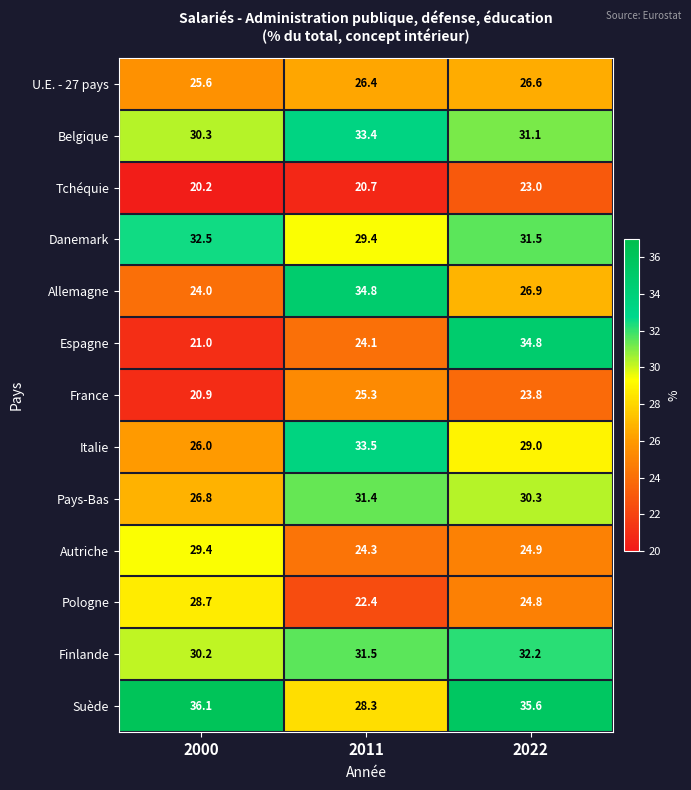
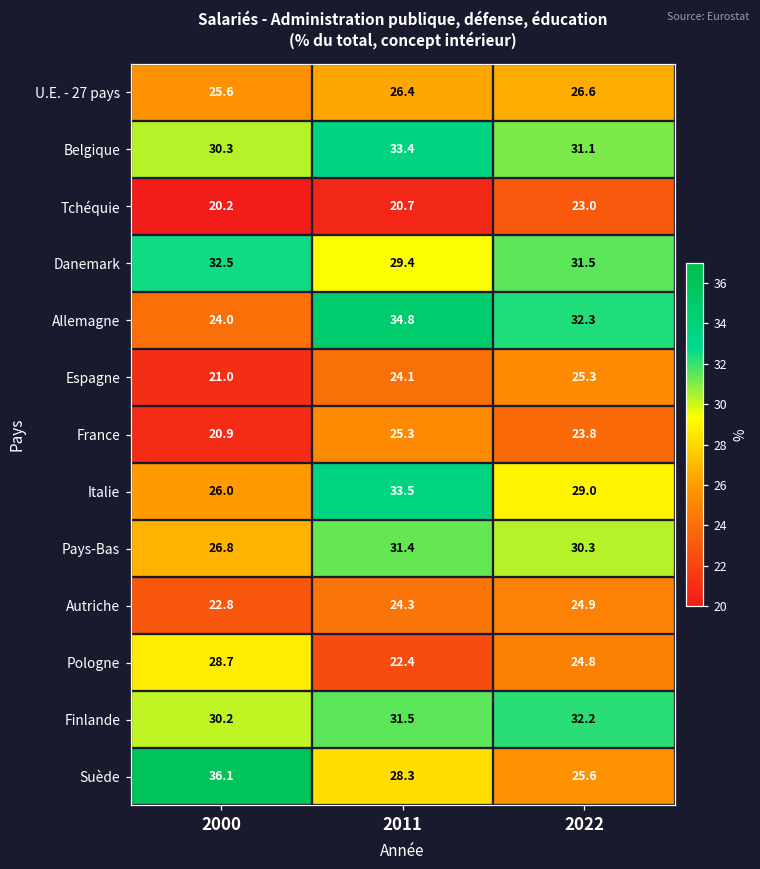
  {
    "U.E. - 27 pays": {
      "2000": 25.6,
      "2011": 26.4,
      "2022": 26.6
    },
    "Belgique": {
      "2000": 30.3,
      "2011": 33.4,
      "2022": 31.1
    },
    "Tchéquie": {
      "2000": 20.2,
      "2011": 20.7,
      "2022": 23.0
    },
    "Danemark": {
      "2000": 32.5,
      "2011": 29.4,
      "2022": 31.5
    },
    "Allemagne": {
      "2000": 24.0,
      "2011": 34.8,
-     "2022": 26.9
+     "2022": 32.3
    },
    "Espagne": {
      "2000": 21.0,
      "2011": 24.1,
-     "2022": 34.8
+     "2022": 25.3
    },
    "France": {
      "2000": 20.9,
      "2011": 25.3,
      "2022": 23.8
    },
    "Italie": {
      "2000": 26.0,
      "2011": 33.5,
      "2022": 29.0
    },
    "Pays-Bas": {
      "2000": 26.8,
      "2011": 31.4,
      "2022": 30.3
    },
    "Autriche": {
-     "2000": 29.4,
+     "2000": 22.8,
      "2011": 24.3,
      "2022": 24.9
    },
    "Pologne": {
      "2000": 28.7,
      "2011": 22.4,
      "2022": 24.8
    },
    "Finlande": {
      "2000": 30.2,
      "2011": 31.5,
      "2022": 32.2
    },
    "Suède": {
      "2000": 36.1,
      "2011": 28.3,
-     "2022": 35.6
+     "2022": 25.6
    }
  }
